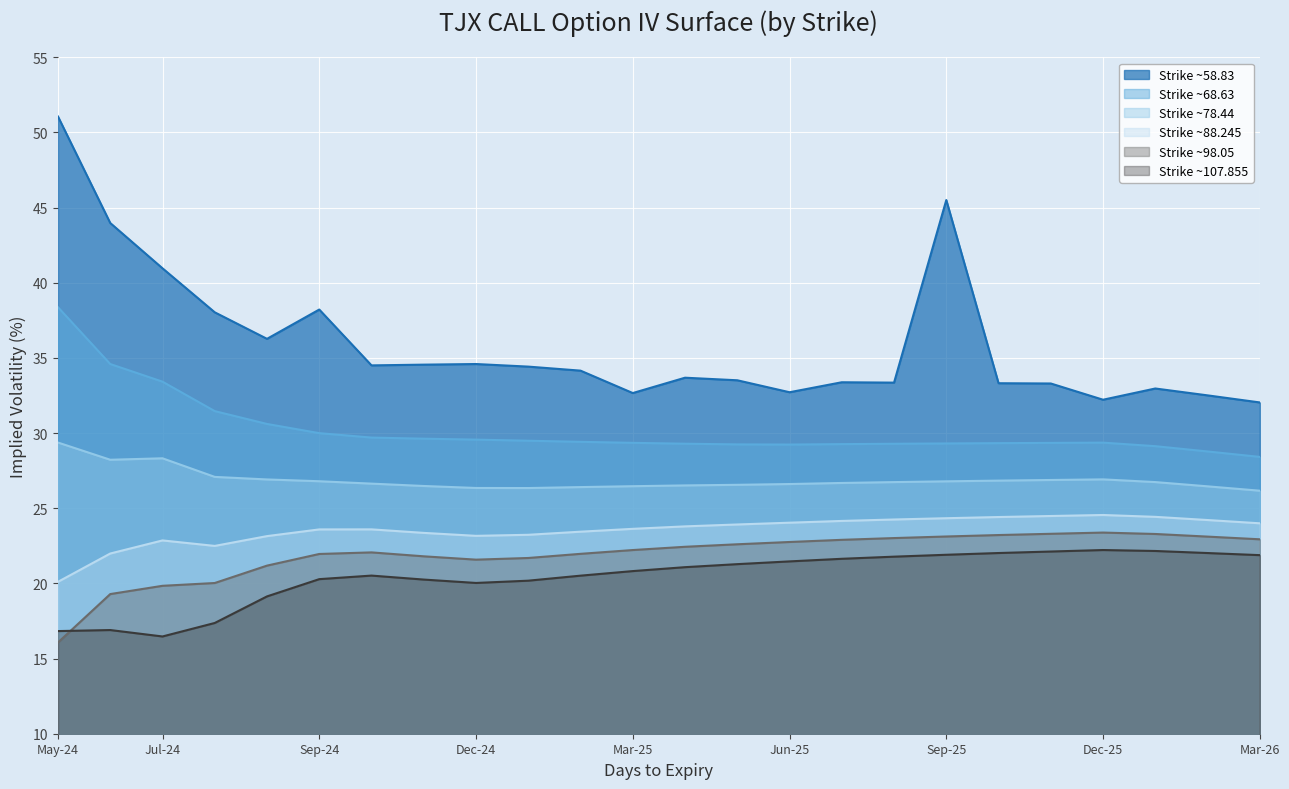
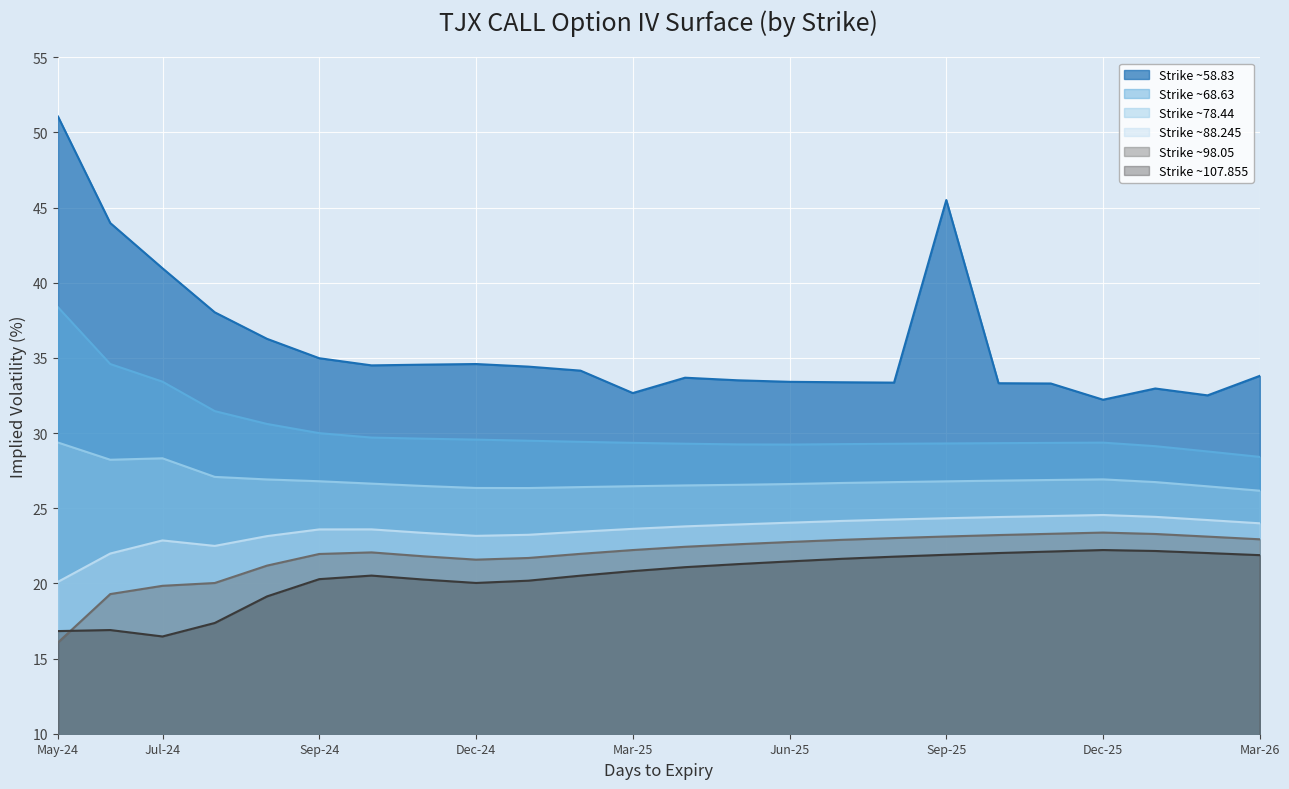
  {
    "Strike ~58.83": {
      "May-24": 51.1,
      "Jul-24": 41.0,
-     "Sep-24": 38.2,
+     "Sep-24": 35.0,
      "Dec-24": 34.6,
      "Mar-25": 32.7,
-     "Jun-25": 32.7,
+     "Jun-25": 33.4,
      "Sep-25": 45.5,
      "Dec-25": 32.2,
-     "Mar-26": 32.0
+     "Mar-26": 33.8
    }
  }
